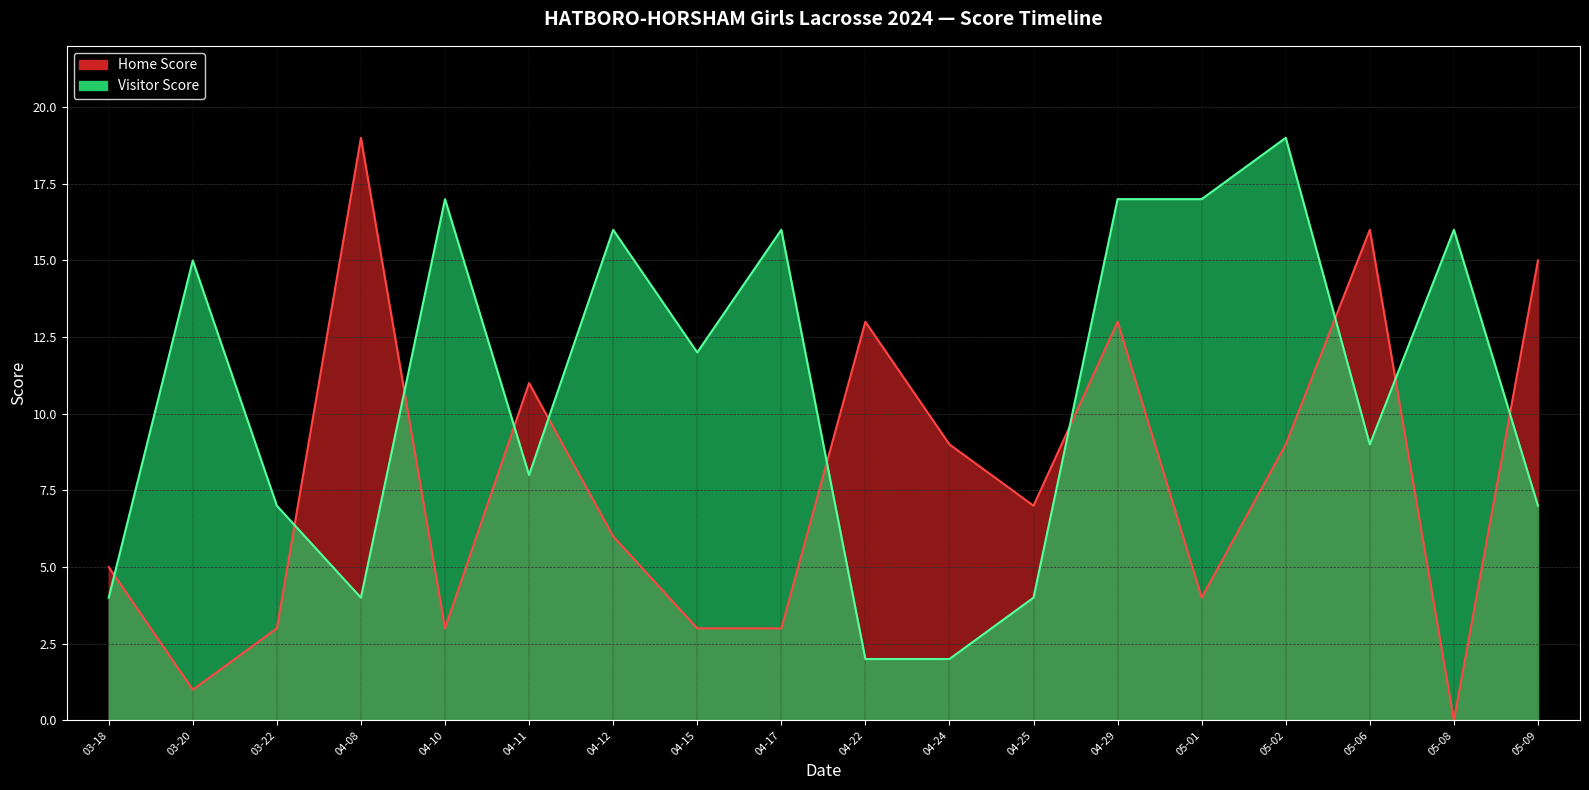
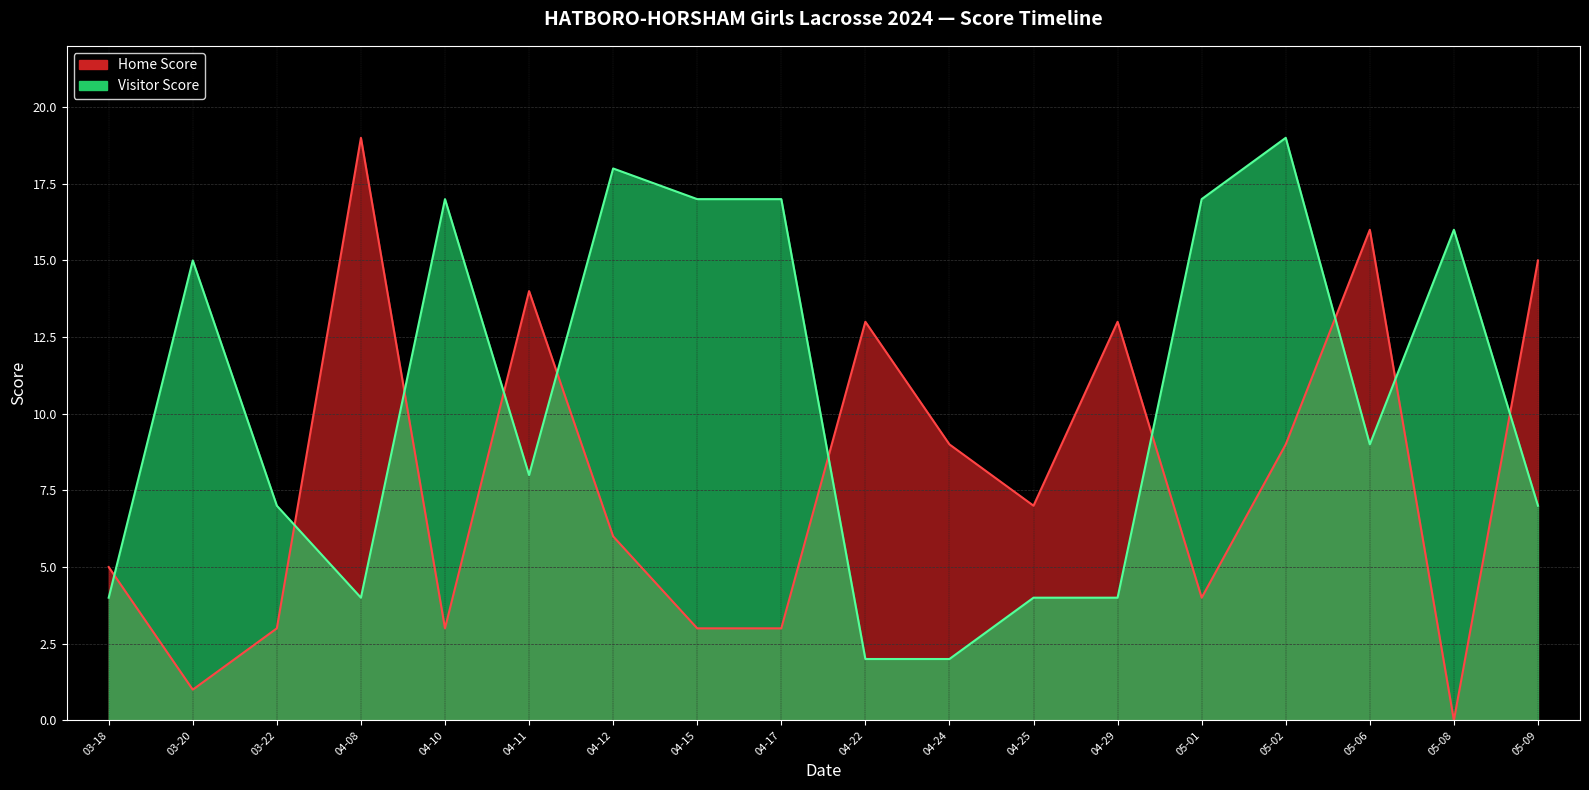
  {
    "Home Score": {
      "03-18": 5,
      "03-20": 1,
      "03-22": 3,
      "04-08": 19,
      "04-10": 3,
-     "04-11": 11,
+     "04-11": 14,
      "04-12": 6,
      "04-15": 3,
      "04-17": 3,
      "04-22": 13,
      "04-24": 9,
      "04-25": 7,
      "04-29": 13,
      "05-01": 4,
      "05-02": 9,
      "05-06": 16,
      "05-08": 0,
      "05-09": 15
    },
    "Visitor Score": {
      "03-18": 4,
      "03-20": 15,
      "03-22": 7,
      "04-08": 4,
      "04-10": 17,
      "04-11": 8,
-     "04-12": 16,
-     "04-15": 12,
-     "04-17": 16,
+     "04-12": 18,
+     "04-15": 17,
+     "04-17": 17,
      "04-22": 2,
      "04-24": 2,
      "04-25": 4,
-     "04-29": 17,
+     "04-29": 4,
      "05-01": 17,
      "05-02": 19,
      "05-06": 9,
      "05-08": 16,
      "05-09": 7
    }
  }
